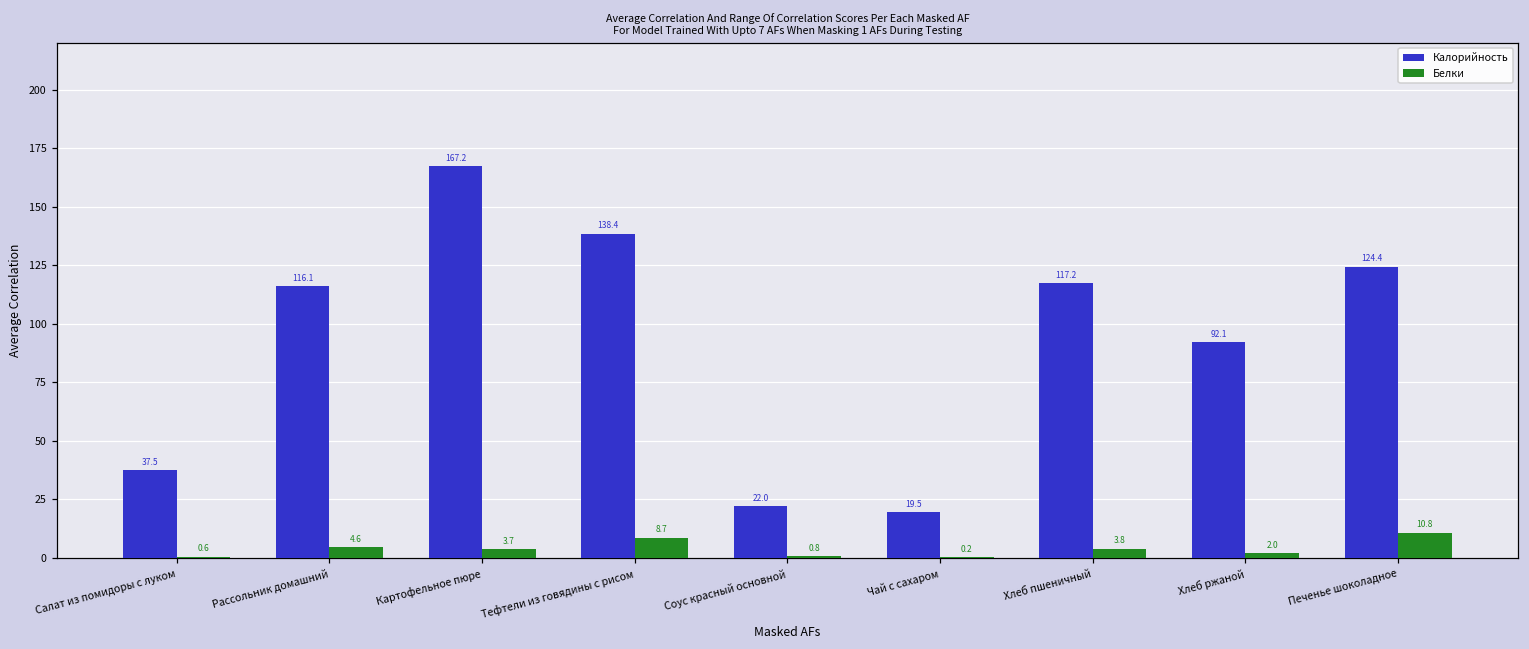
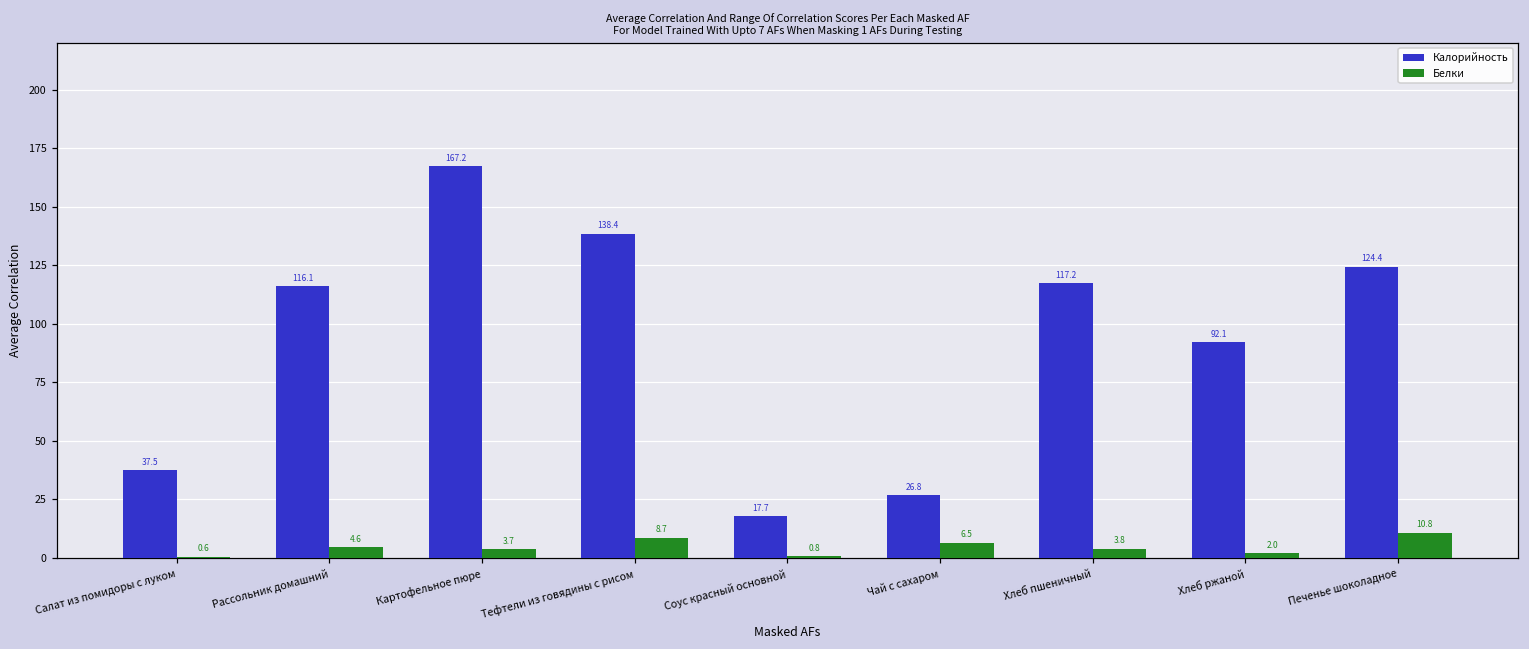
  {
    "Калорийность": {
      "Салат из помидоры с луком": 37.5,
      "Рассольник домашний": 116.1,
      "Картофельное пюре": 167.2,
      "Тефтели из говядины с рисом": 138.4,
-     "Соус красный основной": 22.0,
-     "Чай с сахаром": 19.5,
+     "Соус красный основной": 17.7,
+     "Чай с сахаром": 26.8,
      "Хлеб пшеничный": 117.2,
      "Хлеб ржаной": 92.1,
      "Печенье шоколадное": 124.4
    },
    "Белки": {
      "Салат из помидоры с луком": 0.6,
      "Рассольник домашний": 4.6,
      "Картофельное пюре": 3.7,
      "Тефтели из говядины с рисом": 8.7,
      "Соус красный основной": 0.8,
-     "Чай с сахаром": 0.2,
+     "Чай с сахаром": 6.5,
      "Хлеб пшеничный": 3.8,
      "Хлеб ржаной": 2.0,
      "Печенье шоколадное": 10.8
    }
  }
